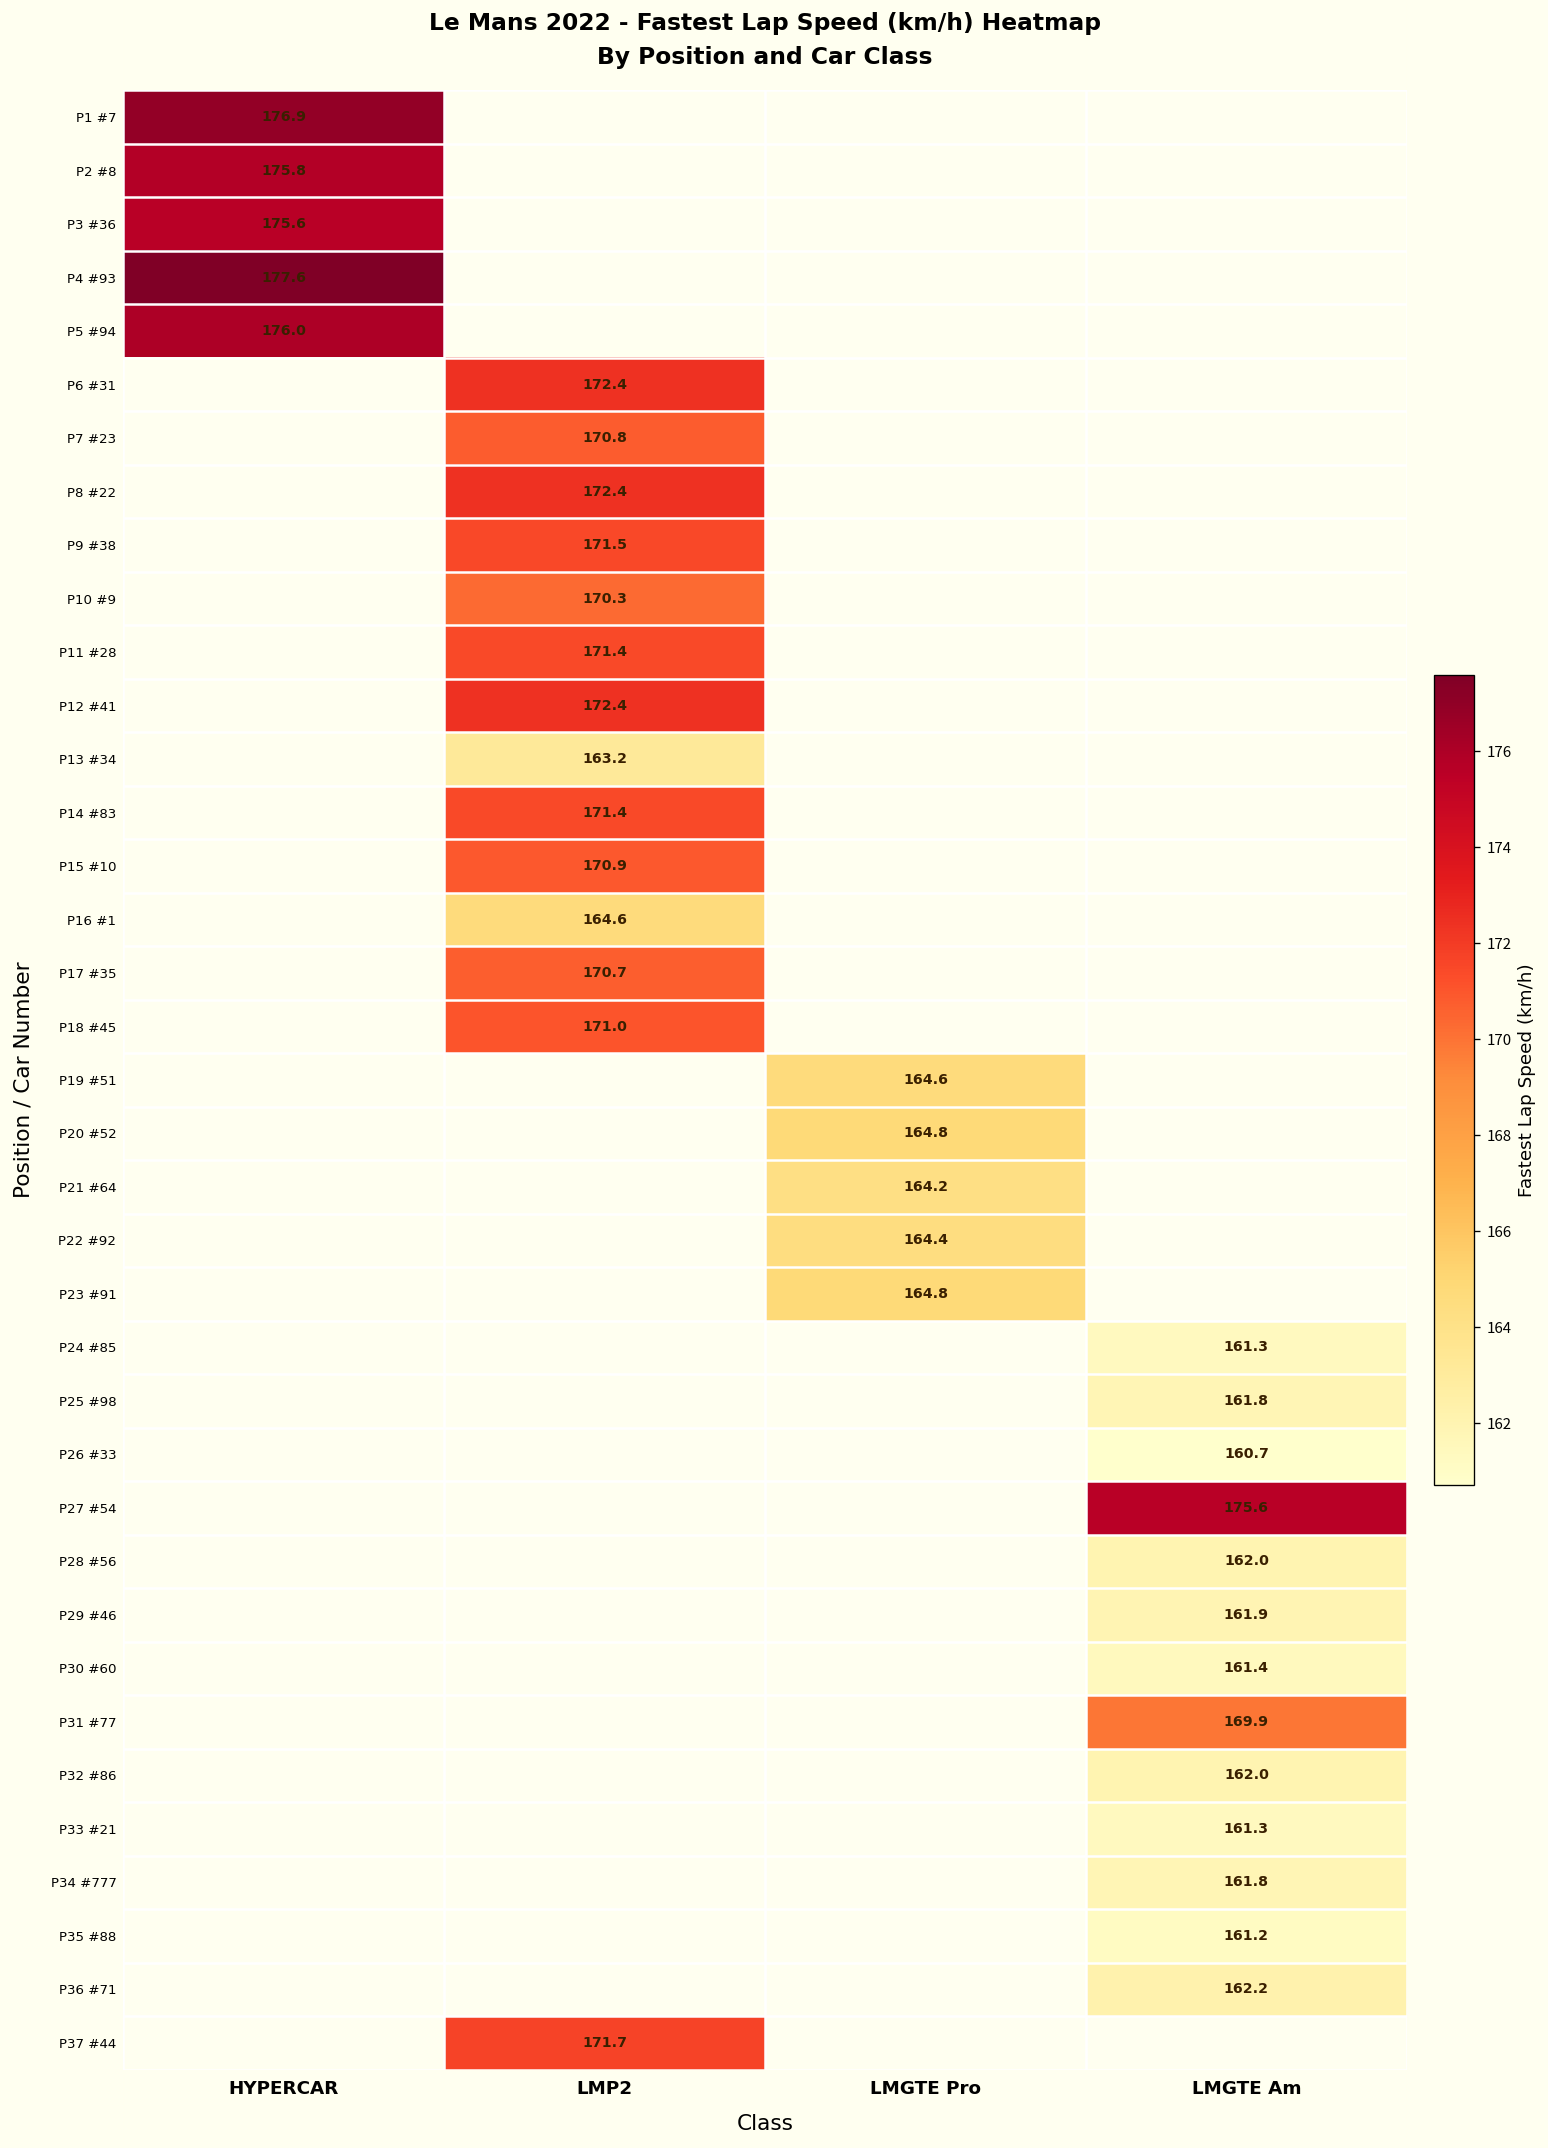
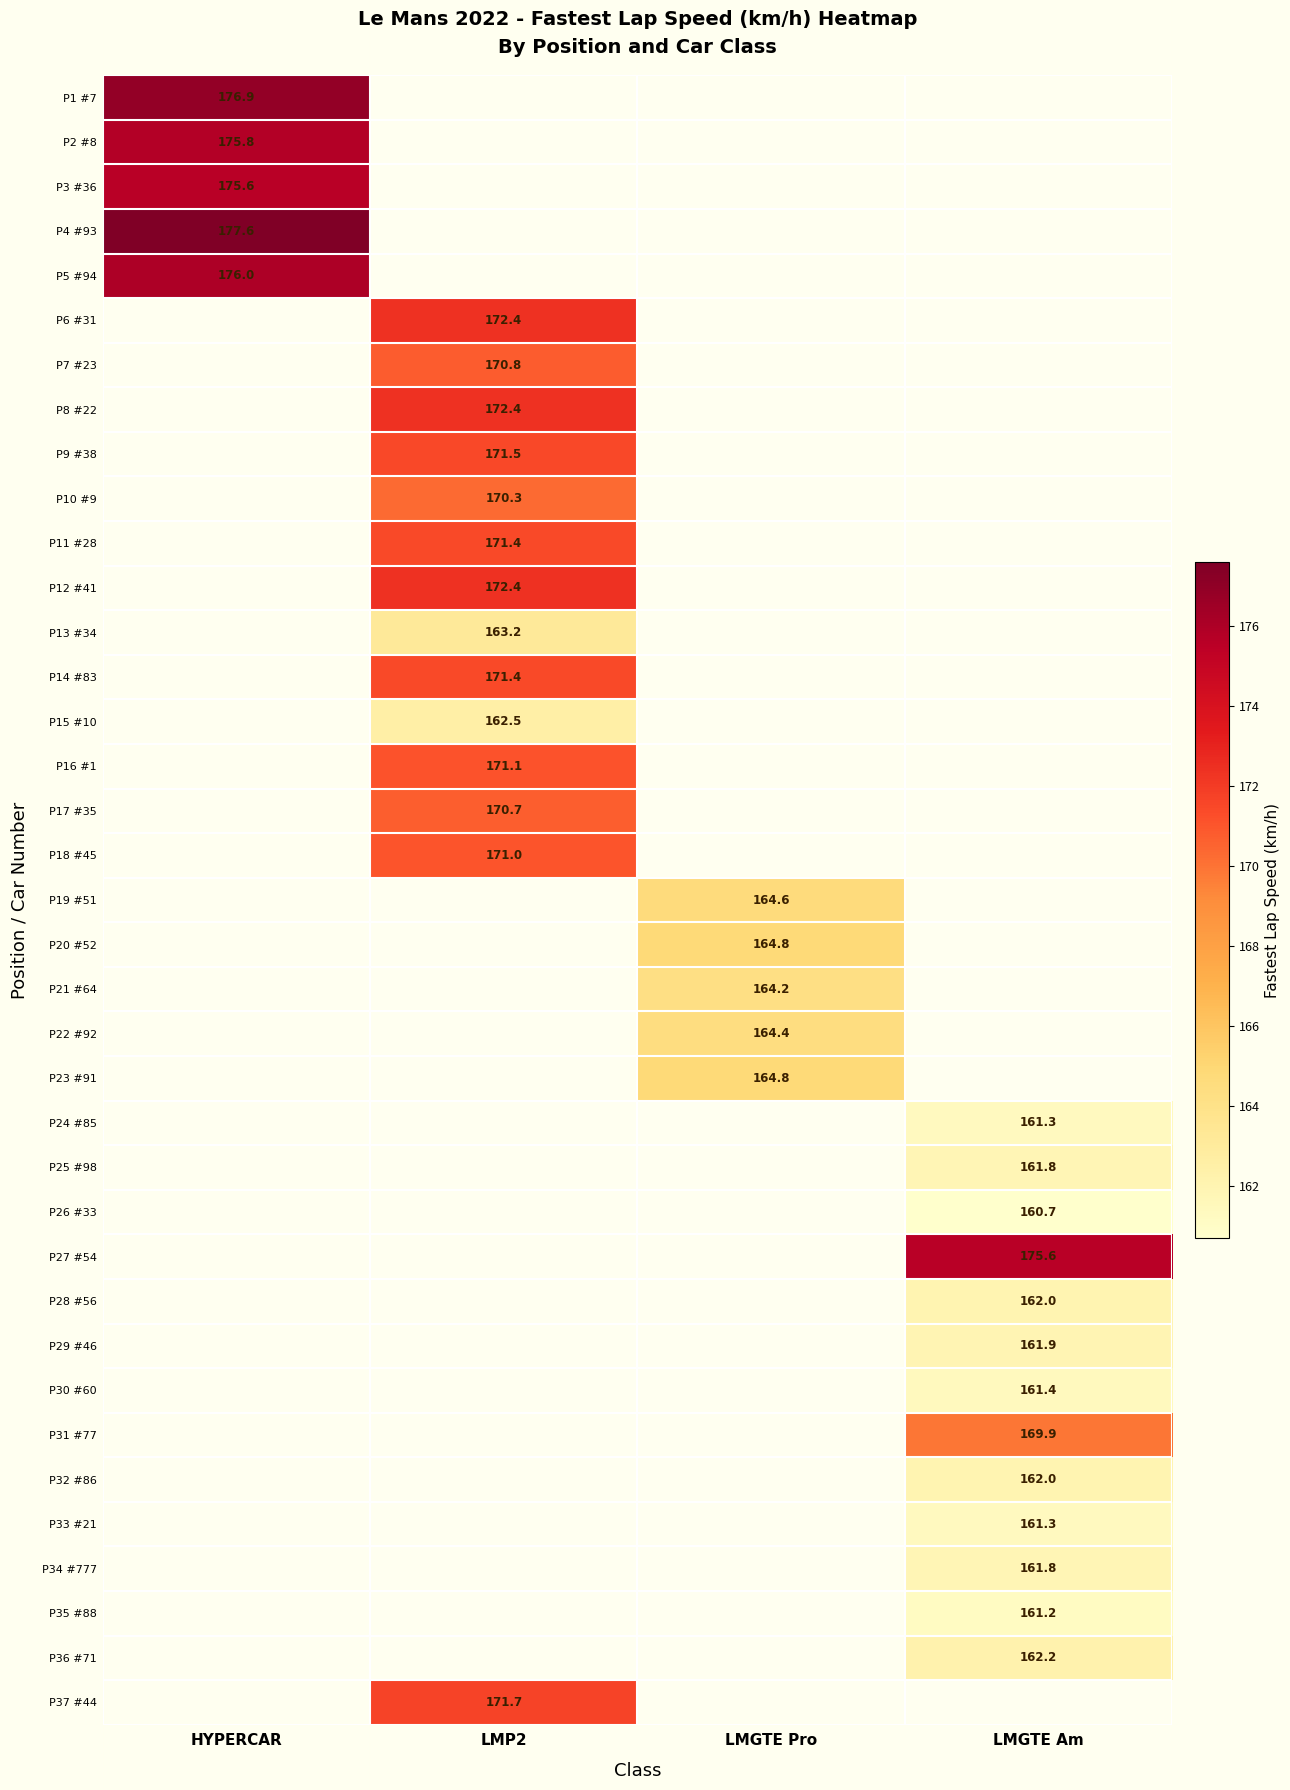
  {
    "P1 #7": {
      "HYPERCAR": 176.9
    },
    "P2 #8": {
      "HYPERCAR": 175.8
    },
    "P3 #36": {
      "HYPERCAR": 175.6
    },
    "P4 #93": {
      "HYPERCAR": 177.6
    },
    "P5 #94": {
      "HYPERCAR": 176.0
    },
    "P6 #31": {
      "LMP2": 172.4
    },
    "P7 #23": {
      "LMP2": 170.8
    },
    "P8 #22": {
      "LMP2": 172.4
    },
    "P9 #38": {
      "LMP2": 171.5
    },
    "P10 #9": {
      "LMP2": 170.3
    },
    "P11 #28": {
      "LMP2": 171.4
    },
    "P12 #41": {
      "LMP2": 172.4
    },
    "P13 #34": {
      "LMP2": 163.2
    },
    "P14 #83": {
      "LMP2": 171.4
    },
    "P15 #10": {
-     "LMP2": 170.9
+     "LMP2": 162.5
    },
    "P16 #1": {
-     "LMP2": 164.6
+     "LMP2": 171.1
    },
    "P17 #35": {
      "LMP2": 170.7
    },
    "P18 #45": {
      "LMP2": 171.0
    },
    "P19 #51": {
      "LMGTE Pro": 164.6
    },
    "P20 #52": {
      "LMGTE Pro": 164.8
    },
    "P21 #64": {
      "LMGTE Pro": 164.2
    },
    "P22 #92": {
      "LMGTE Pro": 164.4
    },
    "P23 #91": {
      "LMGTE Pro": 164.8
    },
    "P24 #85": {
      "LMGTE Am": 161.3
    },
    "P25 #98": {
      "LMGTE Am": 161.8
    },
    "P26 #33": {
      "LMGTE Am": 160.7
    },
    "P27 #54": {
      "LMGTE Am": 175.6
    },
    "P28 #56": {
      "LMGTE Am": 162.0
    },
    "P29 #46": {
      "LMGTE Am": 161.9
    },
    "P30 #60": {
      "LMGTE Am": 161.4
    },
    "P31 #77": {
      "LMGTE Am": 169.9
    },
    "P32 #86": {
      "LMGTE Am": 162.0
    },
    "P33 #21": {
      "LMGTE Am": 161.3
    },
    "P34 #777": {
      "LMGTE Am": 161.8
    },
    "P35 #88": {
      "LMGTE Am": 161.2
    },
    "P36 #71": {
      "LMGTE Am": 162.2
    },
    "P37 #44": {
      "LMP2": 171.7
    }
  }
